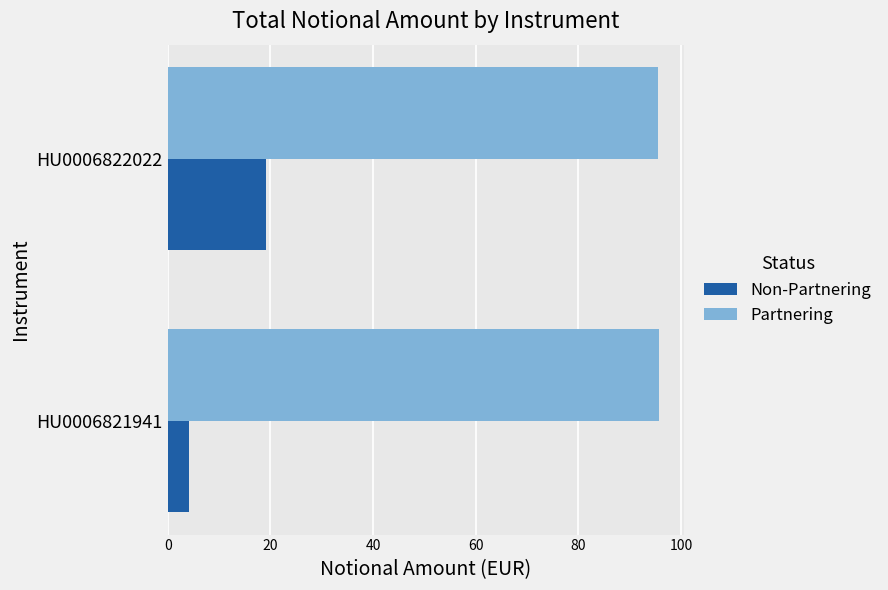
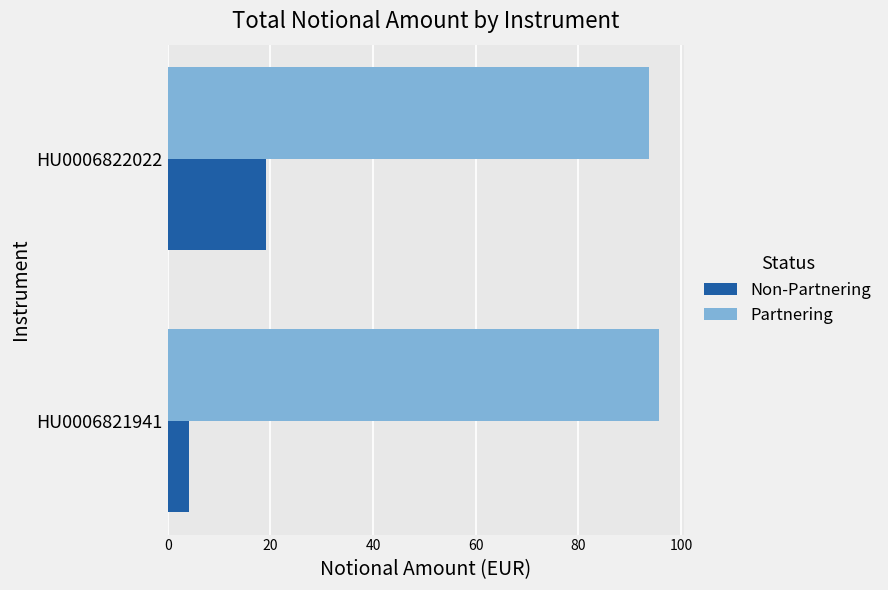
  {
    "Non-Partnering": {
      "HU0006822022": 19,
      "HU0006821941": 4
    },
    "Partnering": {
-     "HU0006822022": 96,
+     "HU0006822022": 94,
      "HU0006821941": 96
    }
  }
